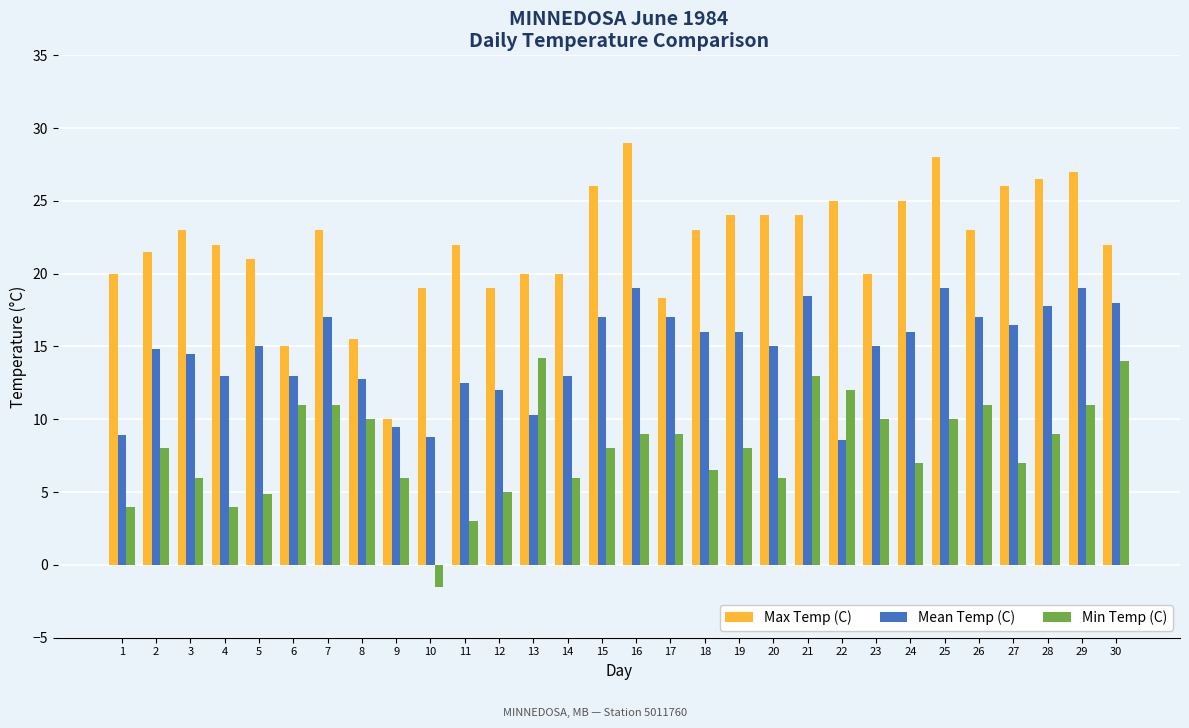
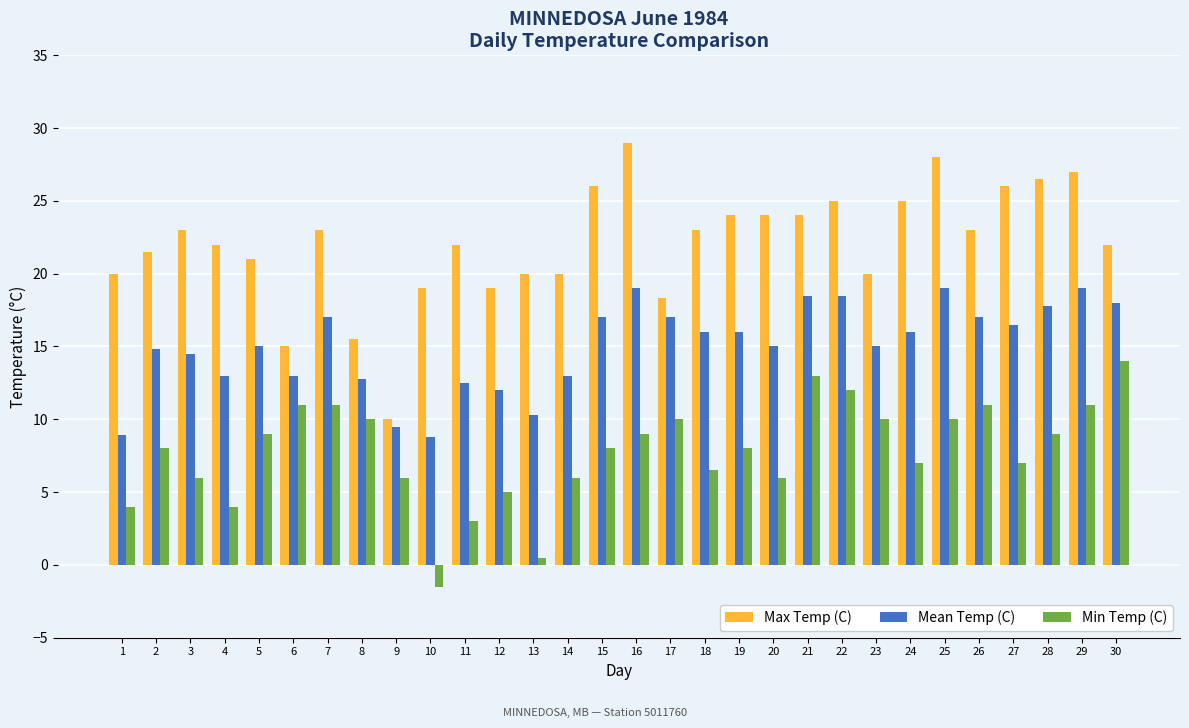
  {
    "Max Temp (C)": {
      "1": 20.0,
      "2": 21.5,
      "3": 23.0,
      "4": 22.0,
      "5": 21.0,
      "6": 15.0,
      "7": 23.0,
      "8": 15.5,
      "9": 10.0,
      "10": 19.0,
      "11": 22.0,
      "12": 19.0,
      "13": 20.0,
      "14": 20.0,
      "15": 26.0,
      "16": 29.0,
      "17": 18.3,
      "18": 23.0,
      "19": 24.0,
      "20": 24.0,
      "21": 24.0,
      "22": 25.0,
      "23": 20.0,
      "24": 25.0,
      "25": 28.0,
      "26": 23.0,
      "27": 26.0,
      "28": 26.5,
      "29": 27.0,
      "30": 22.0
    },
    "Mean Temp (C)": {
      "1": 8.9,
      "2": 14.8,
      "3": 14.5,
      "4": 13.0,
      "5": 15.0,
      "6": 13.0,
      "7": 17.0,
      "8": 12.8,
      "9": 9.5,
      "10": 8.8,
      "11": 12.5,
      "12": 12.0,
      "13": 10.3,
      "14": 13.0,
      "15": 17.0,
      "16": 19.0,
      "17": 17.0,
      "18": 16.0,
      "19": 16.0,
      "20": 15.0,
      "21": 18.5,
-     "22": 8.6,
+     "22": 18.5,
      "23": 15.0,
      "24": 16.0,
      "25": 19.0,
      "26": 17.0,
      "27": 16.5,
      "28": 17.8,
      "29": 19.0,
      "30": 18.0
    },
    "Min Temp (C)": {
      "1": 4.0,
      "2": 8.0,
      "3": 6.0,
      "4": 4.0,
-     "5": 4.9,
+     "5": 9.0,
      "6": 11.0,
      "7": 11.0,
      "8": 10.0,
      "9": 6.0,
      "10": -1.5,
      "11": 3.0,
      "12": 5.0,
-     "13": 14.2,
+     "13": 0.5,
      "14": 6.0,
      "15": 8.0,
      "16": 9.0,
-     "17": 9,
+     "17": 10,
      "18": 6.5,
      "19": 8.0,
      "20": 6.0,
      "21": 13.0,
      "22": 12.0,
      "23": 10.0,
      "24": 7.0,
      "25": 10.0,
      "26": 11.0,
      "27": 7.0,
      "28": 9.0,
      "29": 11.0,
      "30": 14.0
    }
  }
